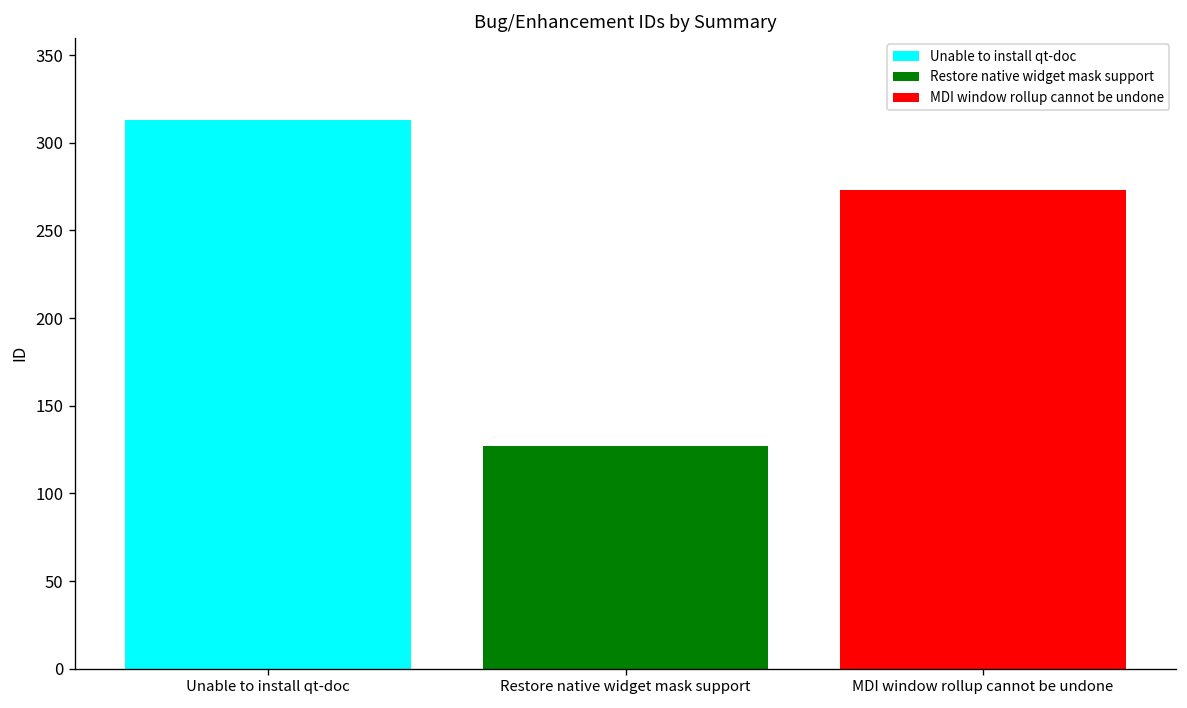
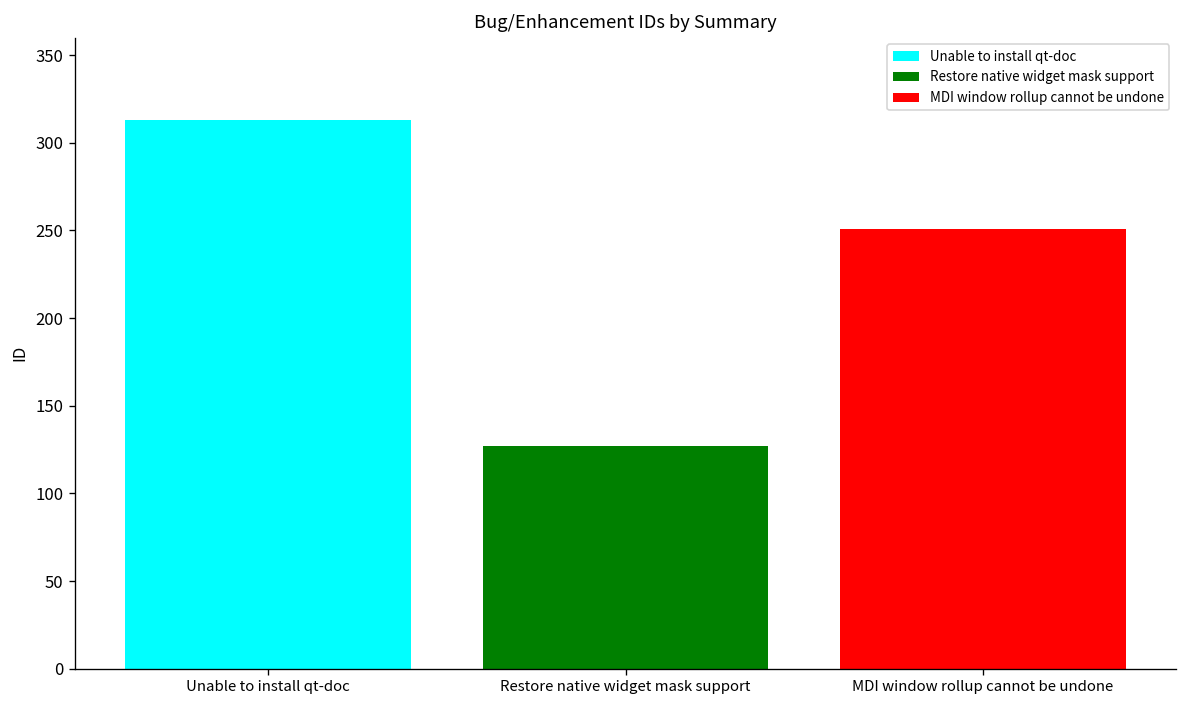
  {
    "Unable to install qt-doc": 313,
    "Restore native widget mask support": 127,
-   "MDI window rollup cannot be undone": 273
+   "MDI window rollup cannot be undone": 251
  }
